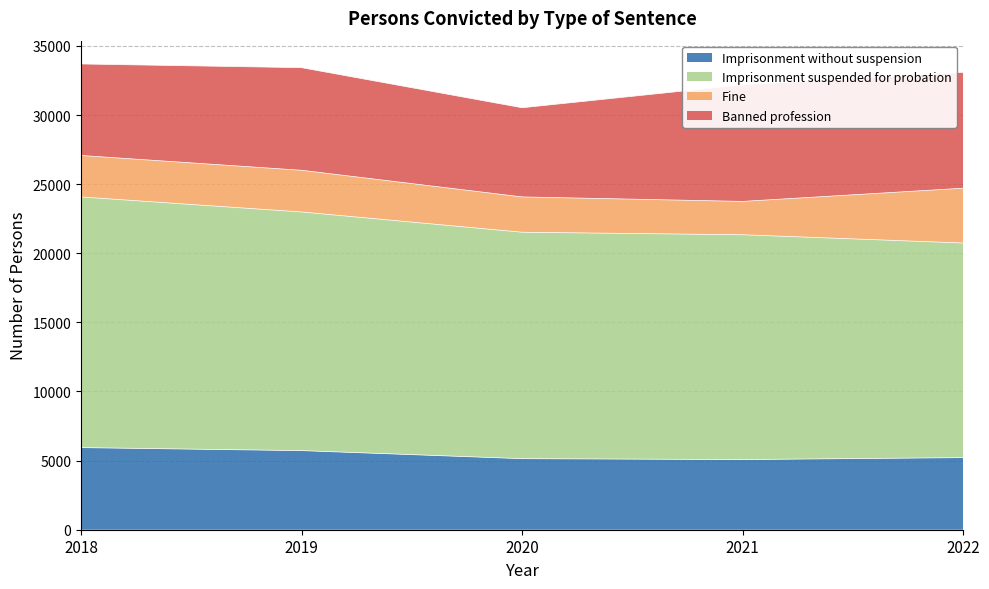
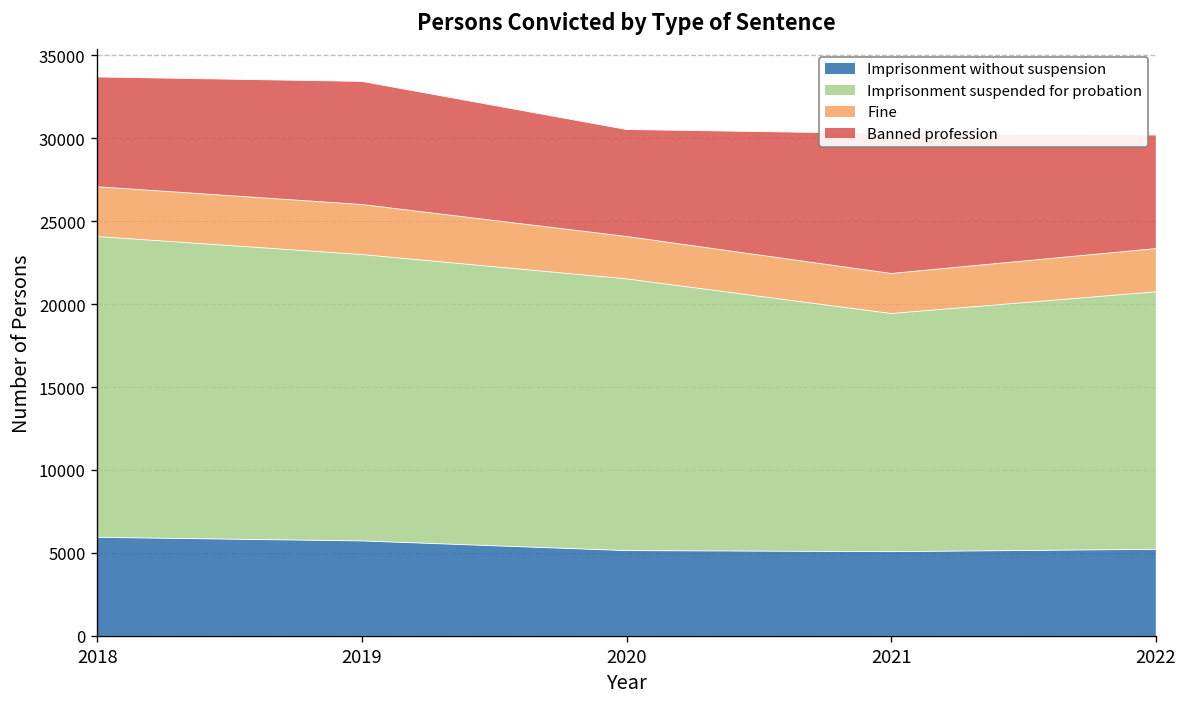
  {
    "Imprisonment without suspension": {
      "2018": 5900,
      "2019": 5700,
      "2020": 5100,
      "2021": 5100,
      "2022": 5200
    },
    "Imprisonment suspended for probation": {
      "2018": 18100,
      "2019": 17300,
      "2020": 16400,
-     "2021": 16300,
+     "2021": 14400,
      "2022": 15500
    },
    "Fine": {
      "2018": 3000,
      "2019": 3000,
      "2020": 2600,
      "2021": 2400,
-     "2022": 4000
+     "2022": 2600
    },
    "Banned profession": {
      "2018": 6600,
      "2019": 7400,
      "2020": 6500,
-     "2022": 8400
+     "2022": 6800
    }
  }
